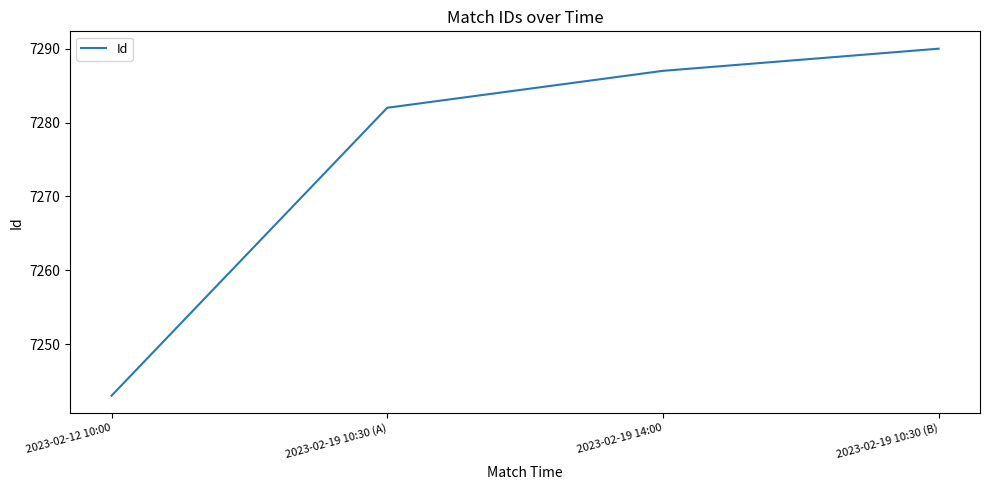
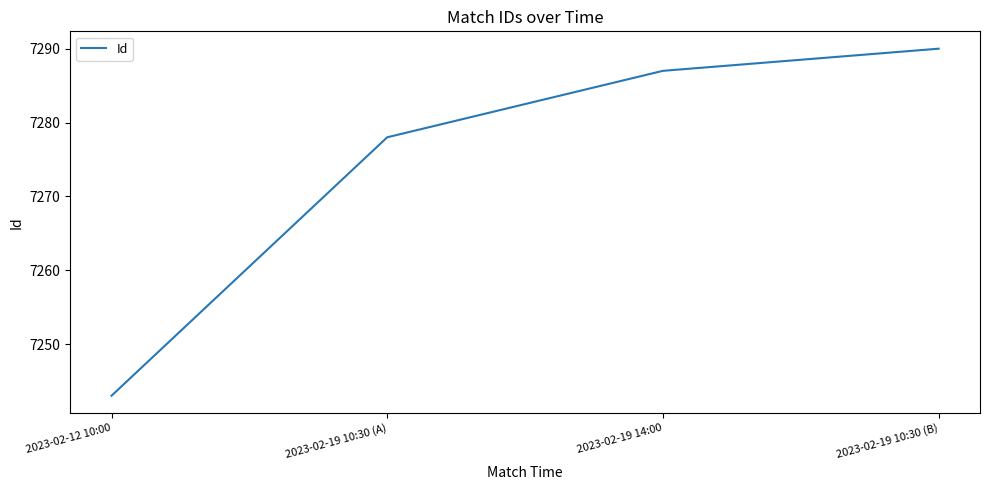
  {
    "2023-02-12 10:00": 7243,
-   "2023-02-19 10:30 (A)": 7282,
+   "2023-02-19 10:30 (A)": 7278,
    "2023-02-19 14:00": 7287,
    "2023-02-19 10:30 (B)": 7290
  }
